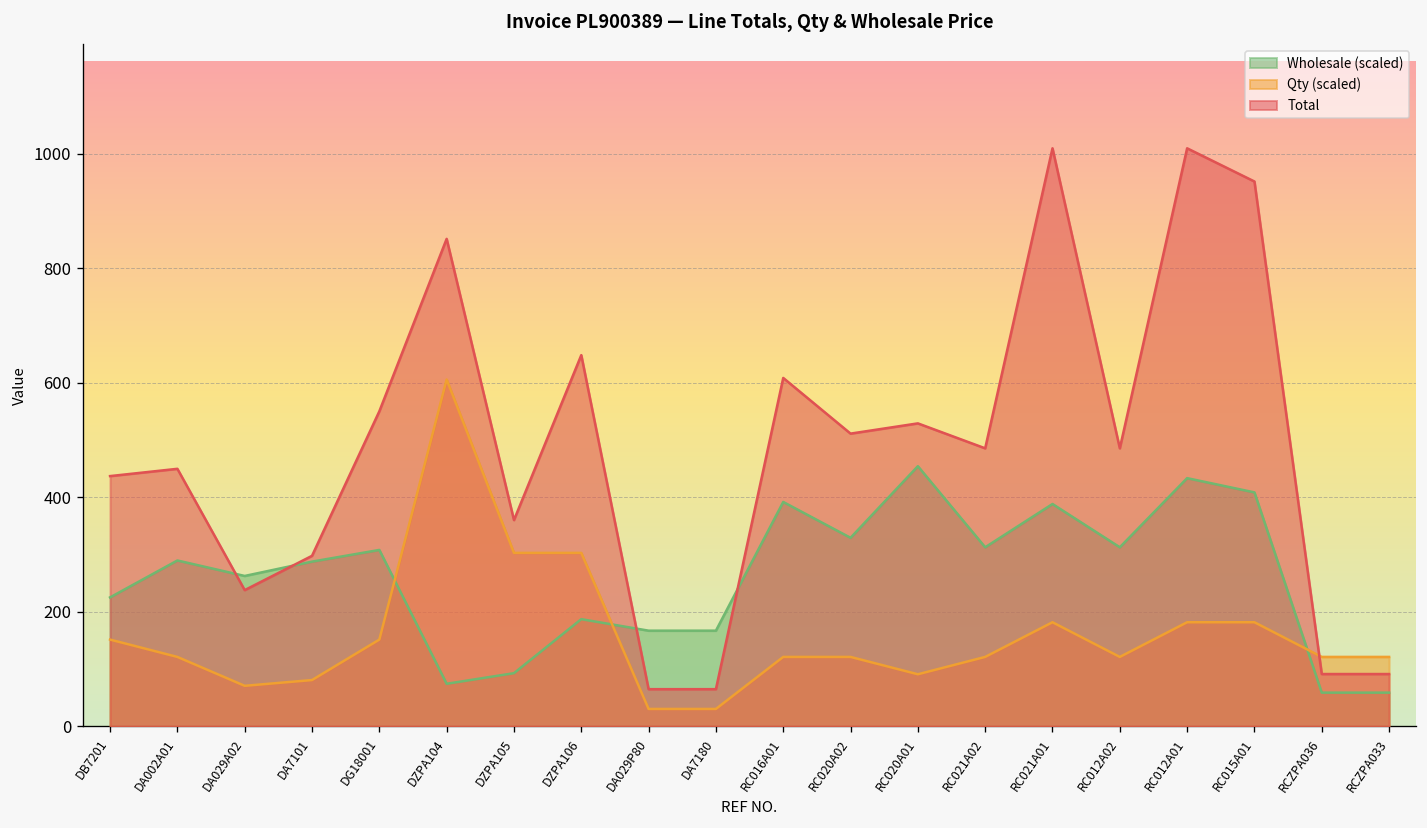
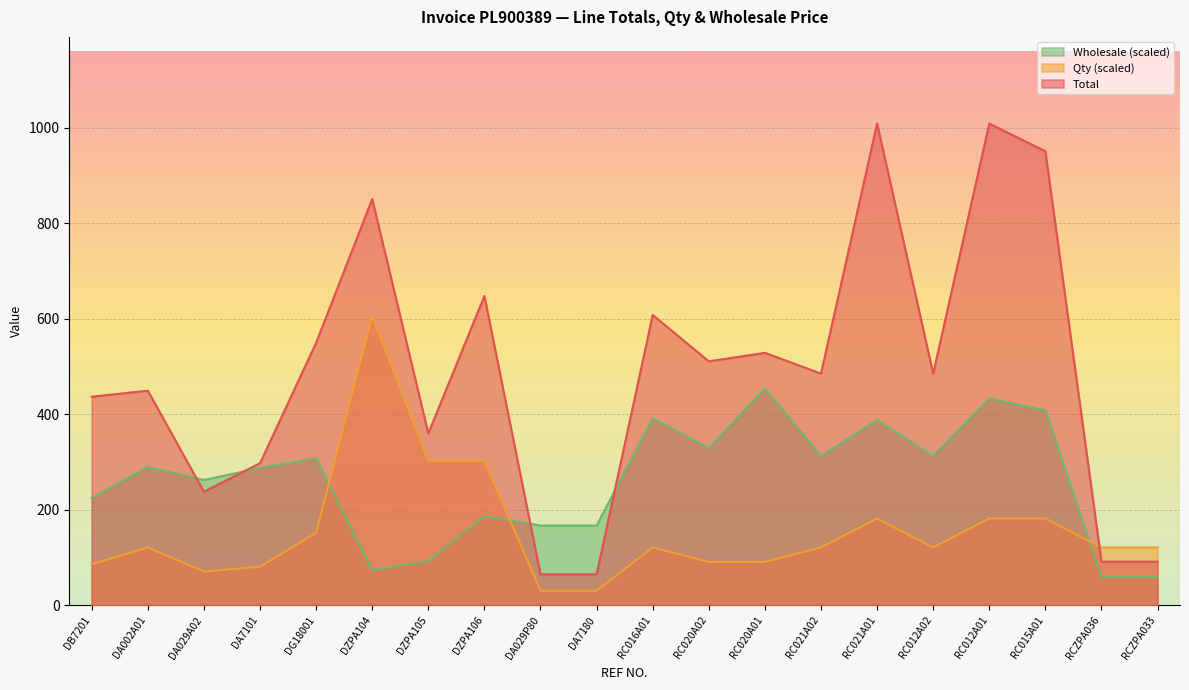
  {
    "Wholesale (scaled)": {
      "DB7201": 230,
      "DA002A01": 290,
      "DA029A02": 260,
      "DA7101": 290,
      "DG18001": 310,
      "DZPA104": 70,
      "DZPA105": 90,
      "DZPA106": 190,
      "DA029P80": 170,
      "DA7180": 170,
      "RC016A01": 390,
      "RC020A02": 330,
      "RC020A01": 450,
      "RC021A02": 310,
      "RC021A01": 390,
      "RC012A02": 310,
      "RC012A01": 430,
      "RC015A01": 410,
      "RCZPA036": 60,
      "RCZPA033": 60
    },
    "Qty (scaled)": {
-     "DB7201": 150,
+     "DB7201": 90,
      "DA002A01": 120,
      "DA029A02": 70,
      "DA7101": 80,
      "DG18001": 150,
      "DZPA104": 610,
      "DZPA105": 300,
      "DZPA106": 300,
      "DA029P80": 30,
      "DA7180": 30,
      "RC016A01": 120,
-     "RC020A02": 120,
+     "RC020A02": 90,
      "RC020A01": 90,
      "RC021A02": 120,
      "RC021A01": 180,
      "RC012A02": 120,
      "RC012A01": 180,
      "RC015A01": 180,
      "RCZPA036": 120,
      "RCZPA033": 120
    },
    "Total": {
      "DB7201": 440,
      "DA002A01": 450,
      "DA029A02": 240,
      "DA7101": 300,
      "DG18001": 550,
      "DZPA104": 850,
      "DZPA105": 360,
      "DZPA106": 650,
      "DA029P80": 60,
      "DA7180": 60,
      "RC016A01": 610,
      "RC020A02": 510,
      "RC020A01": 530,
      "RC021A02": 490,
      "RC021A01": 1010,
      "RC012A02": 490,
      "RC012A01": 1010,
      "RC015A01": 950,
      "RCZPA036": 90,
      "RCZPA033": 90
    }
  }
